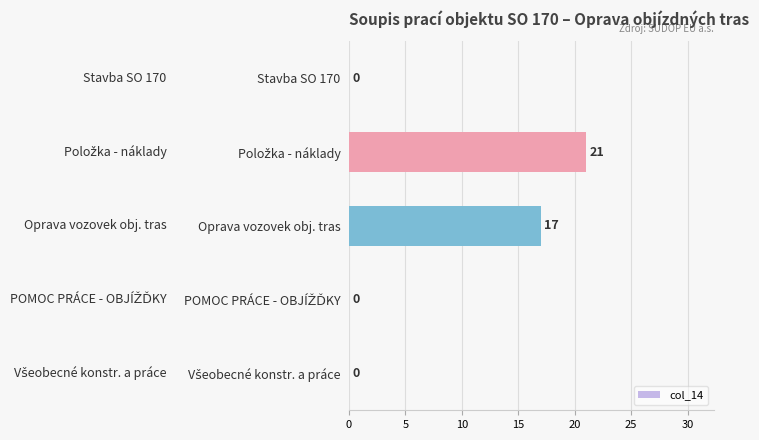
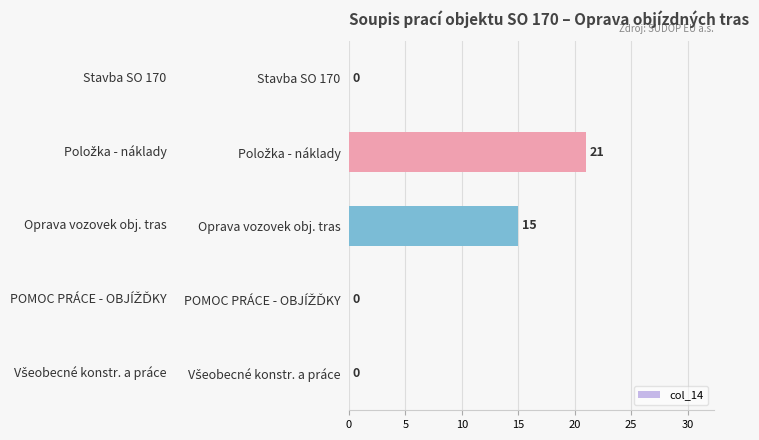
  {
    "Stavba SO 170": 0,
    "Položka - náklady": 21,
-   "Oprava vozovek obj. tras": 17,
+   "Oprava vozovek obj. tras": 15,
    "POMOC PRÁCE - OBJÍŽĎKY": 0,
    "Všeobecné konstr. a práce": 0
  }
